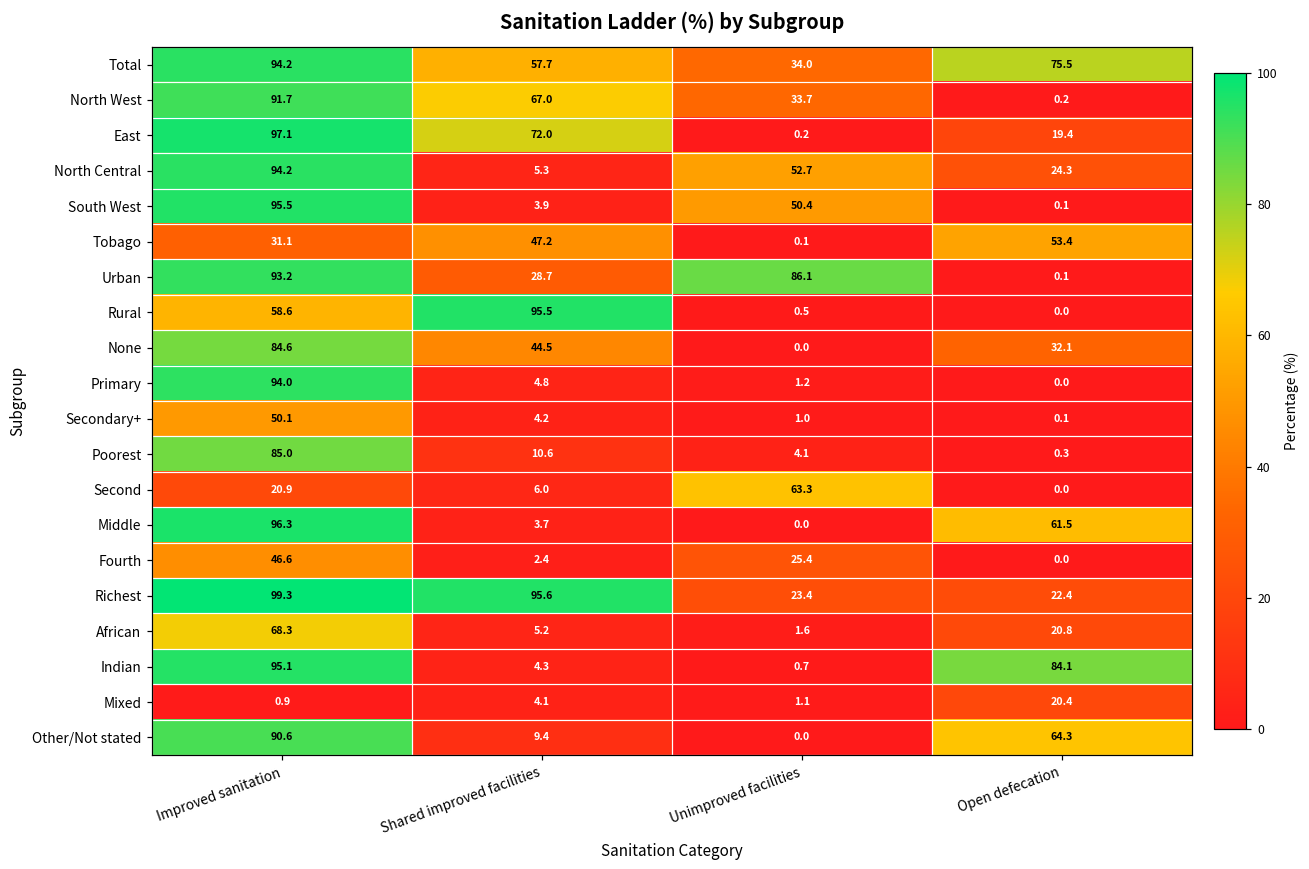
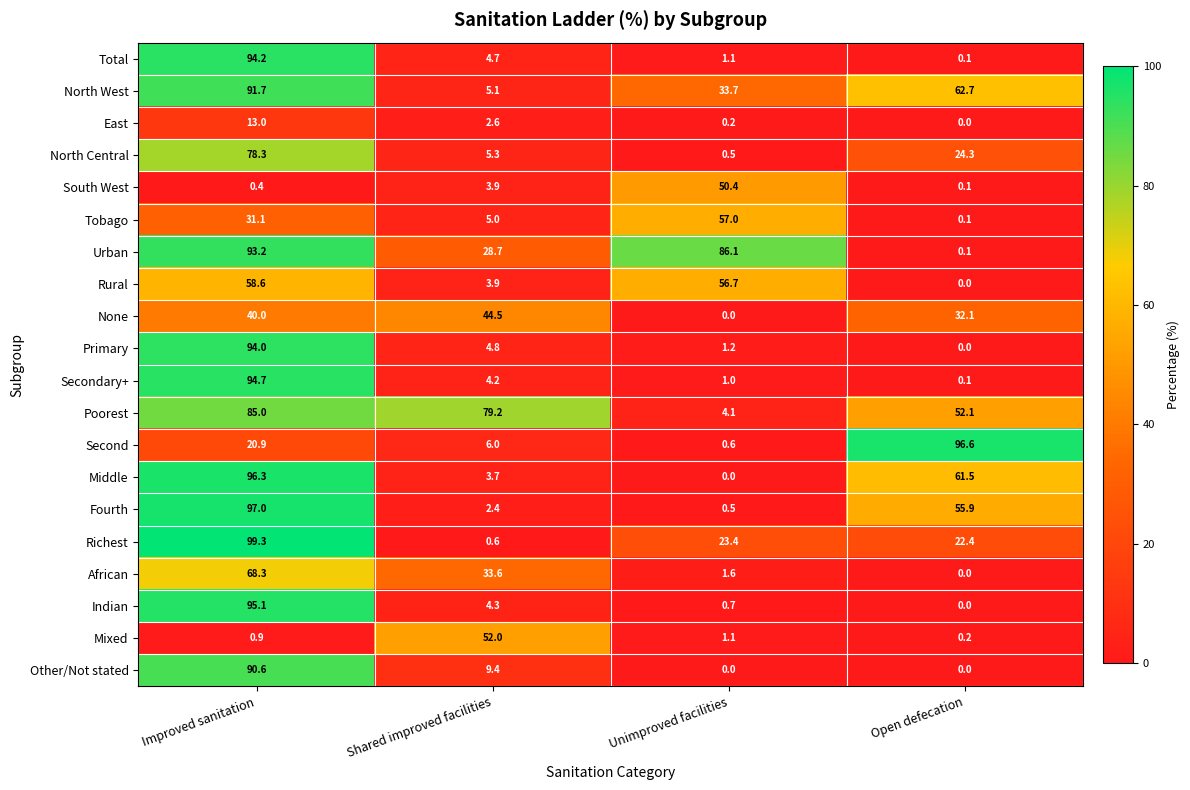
  {
    "Total": {
      "Improved sanitation": 94.2,
-     "Shared improved facilities": 57.7,
-     "Unimproved facilities": 34.0,
-     "Open defecation": 75.5
+     "Shared improved facilities": 4.7,
+     "Unimproved facilities": 1.1,
+     "Open defecation": 0.1
    },
    "North West": {
      "Improved sanitation": 91.7,
-     "Shared improved facilities": 67.0,
+     "Shared improved facilities": 5.1,
      "Unimproved facilities": 33.7,
-     "Open defecation": 0.2
+     "Open defecation": 62.7
    },
    "East": {
-     "Improved sanitation": 97.1,
-     "Shared improved facilities": 72.0,
+     "Improved sanitation": 13.0,
+     "Shared improved facilities": 2.6,
      "Unimproved facilities": 0.2,
-     "Open defecation": 19.4
+     "Open defecation": 0.0
    },
    "North Central": {
-     "Improved sanitation": 94.2,
+     "Improved sanitation": 78.3,
      "Shared improved facilities": 5.3,
-     "Unimproved facilities": 52.7,
+     "Unimproved facilities": 0.5,
      "Open defecation": 24.3
    },
    "South West": {
-     "Improved sanitation": 95.5,
+     "Improved sanitation": 0.4,
      "Shared improved facilities": 3.9,
      "Unimproved facilities": 50.4,
      "Open defecation": 0.1
    },
    "Tobago": {
      "Improved sanitation": 31.1,
-     "Shared improved facilities": 47.2,
-     "Unimproved facilities": 0.1,
-     "Open defecation": 53.4
+     "Shared improved facilities": 5.0,
+     "Unimproved facilities": 57.0,
+     "Open defecation": 0.1
    },
    "Urban": {
      "Improved sanitation": 93.2,
      "Shared improved facilities": 28.7,
      "Unimproved facilities": 86.1,
      "Open defecation": 0.1
    },
    "Rural": {
      "Improved sanitation": 58.6,
-     "Shared improved facilities": 95.5,
-     "Unimproved facilities": 0.5,
+     "Shared improved facilities": 3.9,
+     "Unimproved facilities": 56.7,
      "Open defecation": 0.0
    },
    "None": {
-     "Improved sanitation": 84.6,
+     "Improved sanitation": 40.0,
      "Shared improved facilities": 44.5,
      "Unimproved facilities": 0.0,
      "Open defecation": 32.1
    },
    "Primary": {
      "Improved sanitation": 94.0,
      "Shared improved facilities": 4.8,
      "Unimproved facilities": 1.2,
      "Open defecation": 0.0
    },
    "Secondary+": {
-     "Improved sanitation": 50.1,
+     "Improved sanitation": 94.7,
      "Shared improved facilities": 4.2,
      "Unimproved facilities": 1.0,
      "Open defecation": 0.1
    },
    "Poorest": {
      "Improved sanitation": 85.0,
-     "Shared improved facilities": 10.6,
+     "Shared improved facilities": 79.2,
      "Unimproved facilities": 4.1,
-     "Open defecation": 0.3
+     "Open defecation": 52.1
    },
    "Second": {
      "Improved sanitation": 20.9,
      "Shared improved facilities": 6.0,
-     "Unimproved facilities": 63.3,
-     "Open defecation": 0.0
+     "Unimproved facilities": 0.6,
+     "Open defecation": 96.6
    },
    "Middle": {
      "Improved sanitation": 96.3,
      "Shared improved facilities": 3.7,
      "Unimproved facilities": 0.0,
      "Open defecation": 61.5
    },
    "Fourth": {
-     "Improved sanitation": 46.6,
+     "Improved sanitation": 97.0,
      "Shared improved facilities": 2.4,
-     "Unimproved facilities": 25.4,
-     "Open defecation": 0.0
+     "Unimproved facilities": 0.5,
+     "Open defecation": 55.9
    },
    "Richest": {
      "Improved sanitation": 99.3,
-     "Shared improved facilities": 95.6,
+     "Shared improved facilities": 0.6,
      "Unimproved facilities": 23.4,
      "Open defecation": 22.4
    },
    "African": {
      "Improved sanitation": 68.3,
-     "Shared improved facilities": 5.2,
+     "Shared improved facilities": 33.6,
      "Unimproved facilities": 1.6,
-     "Open defecation": 20.8
+     "Open defecation": 0.0
    },
    "Indian": {
      "Improved sanitation": 95.1,
      "Shared improved facilities": 4.3,
      "Unimproved facilities": 0.7,
-     "Open defecation": 84.1
+     "Open defecation": 0.0
    },
    "Mixed": {
      "Improved sanitation": 0.9,
-     "Shared improved facilities": 4.1,
+     "Shared improved facilities": 52.0,
      "Unimproved facilities": 1.1,
-     "Open defecation": 20.4
+     "Open defecation": 0.2
    },
    "Other/Not stated": {
      "Improved sanitation": 90.6,
      "Shared improved facilities": 9.4,
      "Unimproved facilities": 0.0,
-     "Open defecation": 64.3
+     "Open defecation": 0.0
    }
  }
